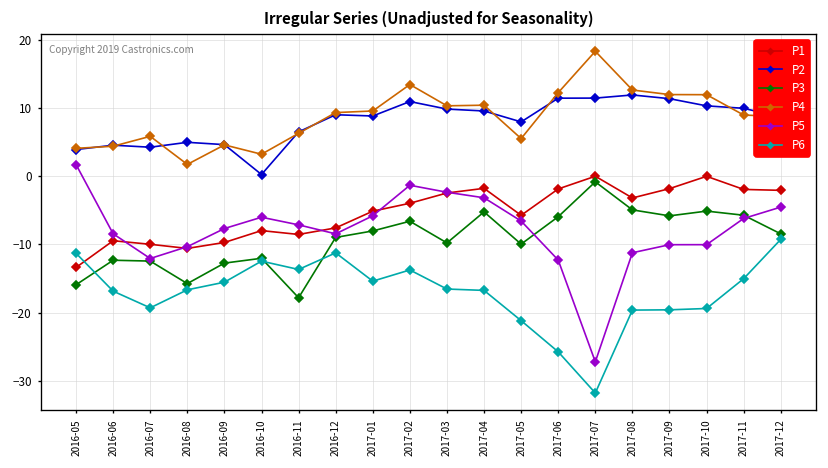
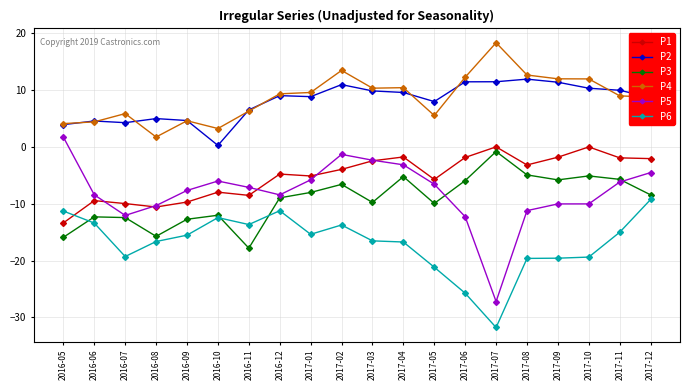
  {
    "P1": {
      "2016-05": -13,
      "2016-06": -9,
      "2016-07": -10,
      "2016-09": -10,
      "2016-10": -8,
      "2016-11": -9,
-     "2016-12": -8,
+     "2016-12": -5,
      "2017-01": -5,
      "2017-02": -4,
      "2017-04": -2,
      "2017-05": -6,
      "2017-06": -2,
      "2017-07": 0,
      "2017-08": -3,
      "2017-09": -2,
      "2017-10": 0,
      "2017-11": -2,
      "2017-12": -2
    },
    "P2": {
      "2016-07": 4,
      "2016-08": 5,
      "2016-10": 0,
      "2017-01": 9,
      "2017-02": 11,
      "2017-03": 10,
      "2017-04": 10,
      "2017-05": 8,
      "2017-06": 11,
      "2017-07": 11,
      "2017-08": 12,
      "2017-09": 11,
      "2017-10": 10,
      "2017-11": 10
    },
    "P3": {
      "2016-05": -16,
      "2016-06": -12,
      "2016-08": -16,
      "2016-09": -13,
      "2016-11": -18,
      "2016-12": -9,
      "2017-01": -8,
      "2017-02": -7,
      "2017-03": -10,
      "2017-04": -5,
      "2017-05": -10,
      "2017-06": -6,
      "2017-07": -1,
      "2017-08": -5,
      "2017-09": -6,
      "2017-10": -5,
      "2017-11": -6,
      "2017-12": -8
    },
    "P4": {
      "2016-07": 6,
      "2016-08": 2,
      "2016-10": 3,
      "2017-01": 10,
      "2017-02": 13,
      "2017-03": 10,
      "2017-04": 10,
      "2017-05": 6,
      "2017-06": 12,
      "2017-07": 18,
      "2017-08": 13,
      "2017-09": 12,
      "2017-10": 12,
      "2017-11": 9
    },
    "P5": {
      "2016-05": 2,
      "2016-06": -8,
      "2016-09": -8,
      "2016-10": -6,
      "2016-11": -7,
      "2016-12": -8,
      "2017-01": -6,
      "2017-02": -1,
      "2017-04": -3,
      "2017-05": -7,
      "2017-06": -12,
      "2017-07": -27,
      "2017-08": -11,
      "2017-09": -10,
      "2017-10": -10,
      "2017-11": -6,
      "2017-12": -5
    },
    "P6": {
      "2016-05": -11,
-     "2016-06": -17,
+     "2016-06": -13,
      "2016-07": -19,
      "2016-08": -17,
      "2016-09": -16,
      "2016-11": -14,
      "2016-12": -11,
      "2017-01": -15,
      "2017-02": -14,
      "2017-03": -17,
      "2017-04": -17,
      "2017-05": -21,
      "2017-06": -26,
      "2017-07": -32,
      "2017-08": -20,
      "2017-09": -20,
      "2017-10": -19,
      "2017-11": -15,
      "2017-12": -9
    }
  }
